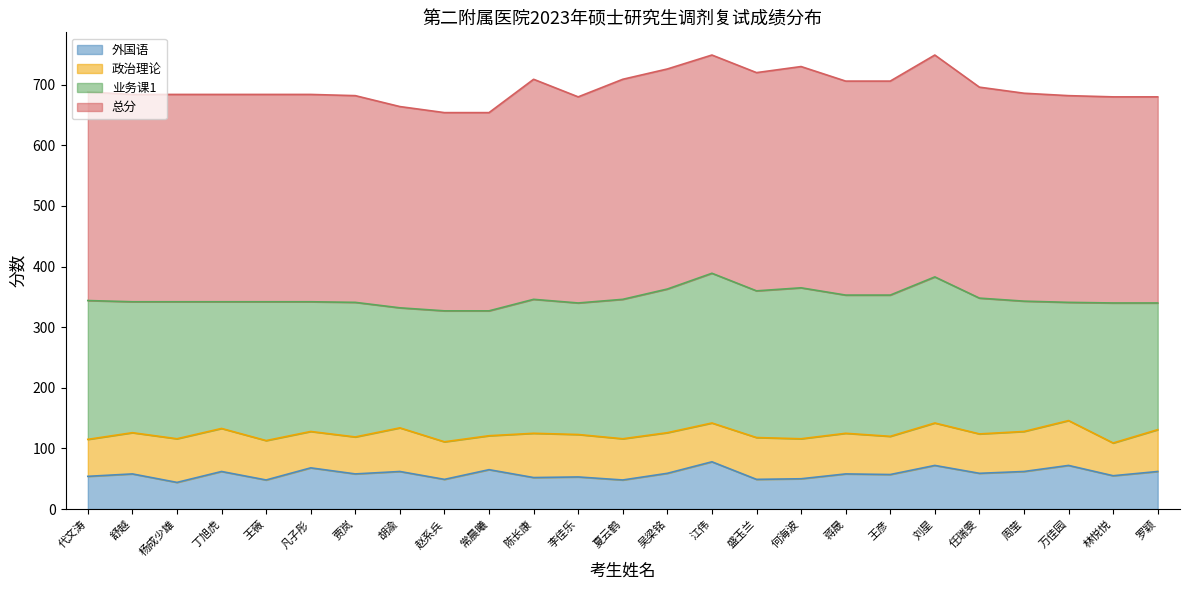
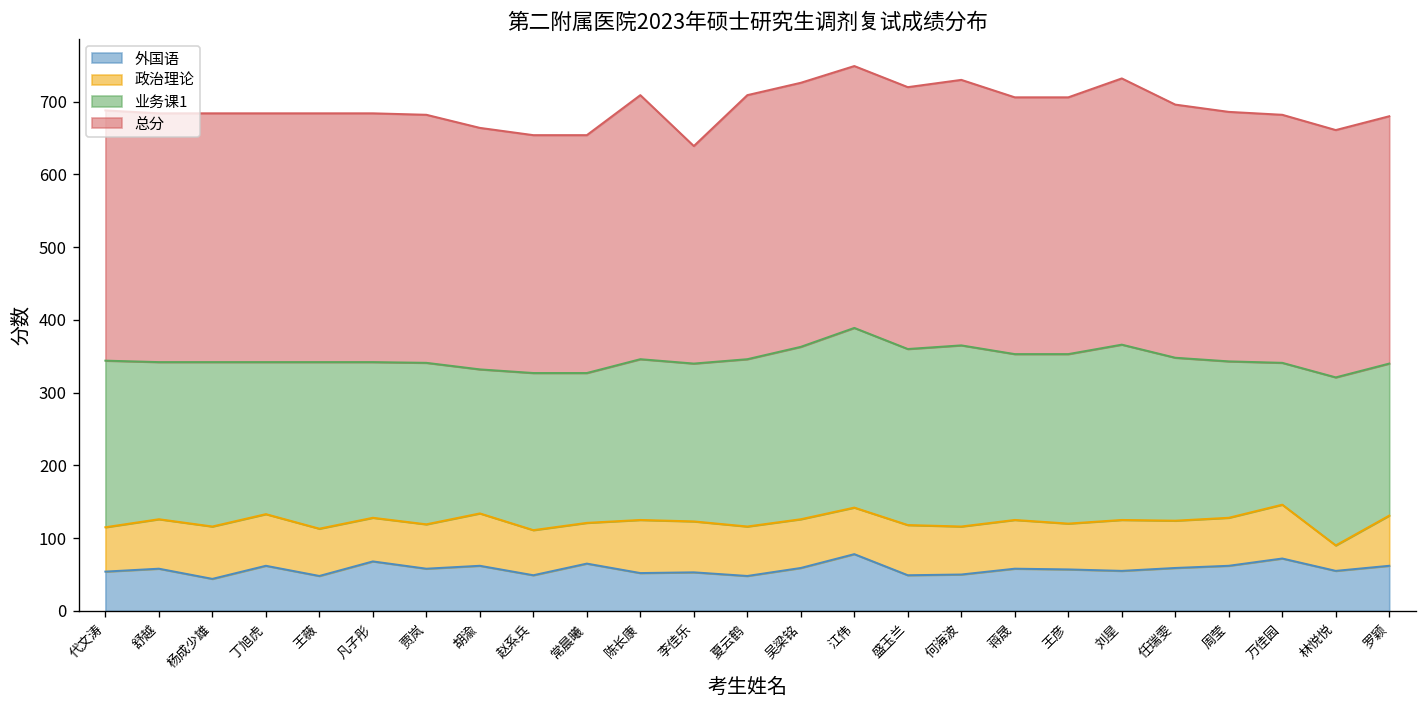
  {
    "外国语": {
      "代文涛": 50,
      "舒越": 60,
      "杨成少雄": 40,
      "丁旭虎": 60,
      "王薇": 50,
      "凡子彤": 70,
      "贾岚": 60,
      "胡渝": 60,
      "赵系兵": 50,
      "常晨曦": 70,
      "陈长康": 50,
      "李佳乐": 50,
      "夏云鹤": 50,
      "吴梁铭": 60,
      "江伟": 80,
      "盛玉兰": 50,
      "何海波": 50,
      "蒋晟": 60,
      "王彦": 60,
-     "刘星": 70,
+     "刘星": 60,
      "任瑞雯": 60,
      "周莹": 60,
      "万佳园": 70,
      "林悦悦": 60,
      "罗颖": 60
    },
    "政治理论": {
      "代文涛": 60,
      "舒越": 70,
      "杨成少雄": 70,
      "丁旭虎": 70,
      "王薇": 70,
      "凡子彤": 60,
      "贾岚": 60,
      "胡渝": 70,
      "赵系兵": 60,
      "常晨曦": 60,
      "陈长康": 70,
      "李佳乐": 70,
      "夏云鹤": 70,
      "吴梁铭": 70,
      "江伟": 60,
      "盛玉兰": 70,
      "何海波": 70,
      "蒋晟": 70,
      "王彦": 60,
      "刘星": 70,
      "任瑞雯": 70,
      "周莹": 70,
      "万佳园": 70,
-     "林悦悦": 50,
+     "林悦悦": 40,
      "罗颖": 70
    },
    "业务课1": {
      "代文涛": 230,
      "舒越": 220,
      "杨成少雄": 230,
      "丁旭虎": 210,
      "王薇": 230,
      "凡子彤": 210,
      "贾岚": 220,
      "胡渝": 200,
      "赵系兵": 220,
      "常晨曦": 210,
      "陈长康": 220,
      "李佳乐": 220,
      "夏云鹤": 230,
      "吴梁铭": 240,
      "江伟": 250,
      "盛玉兰": 240,
      "何海波": 250,
      "蒋晟": 230,
      "王彦": 230,
      "刘星": 240,
      "任瑞雯": 220,
      "周莹": 220,
      "万佳园": 200,
      "林悦悦": 230,
      "罗颖": 210
    },
    "总分": {
      "杨成少雄": 340,
      "丁旭虎": 340,
      "王薇": 340,
      "凡子彤": 340,
      "贾岚": 340,
      "胡渝": 330,
      "赵系兵": 330,
      "常晨曦": 330,
      "陈长康": 360,
-     "李佳乐": 340,
+     "李佳乐": 300,
      "夏云鹤": 360,
      "吴梁铭": 360,
      "江伟": 360,
      "盛玉兰": 360,
      "何海波": 370,
      "蒋晟": 350,
      "王彦": 350,
      "刘星": 370,
      "任瑞雯": 350,
      "周莹": 340,
      "万佳园": 340,
      "林悦悦": 340,
      "罗颖": 340
    }
  }
